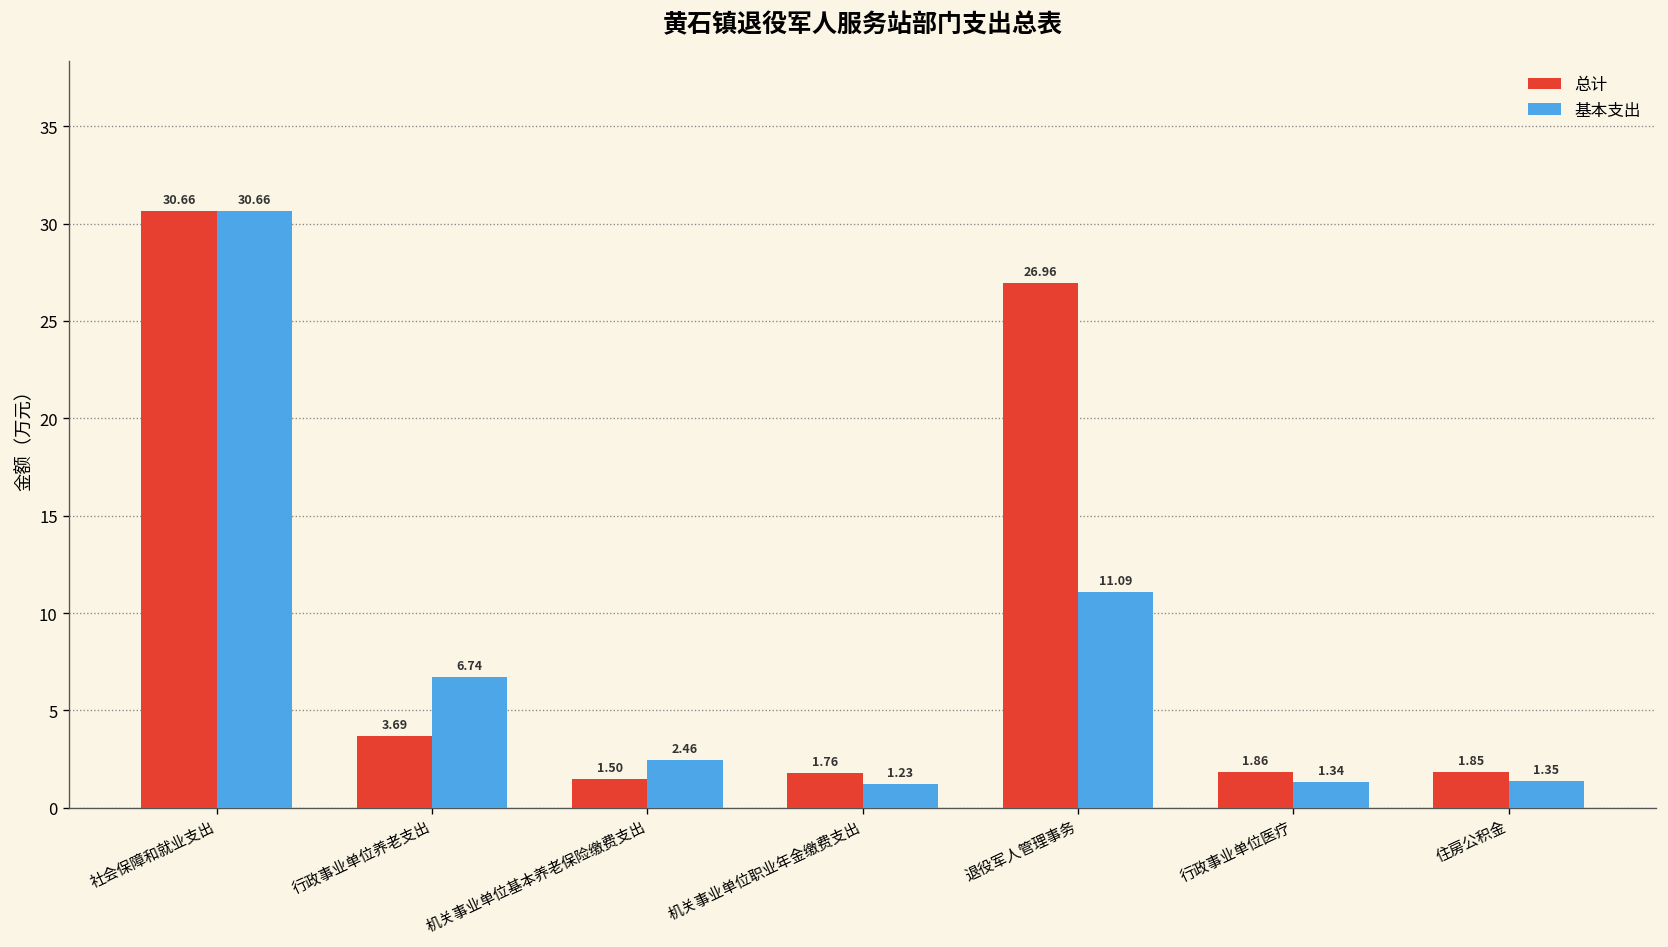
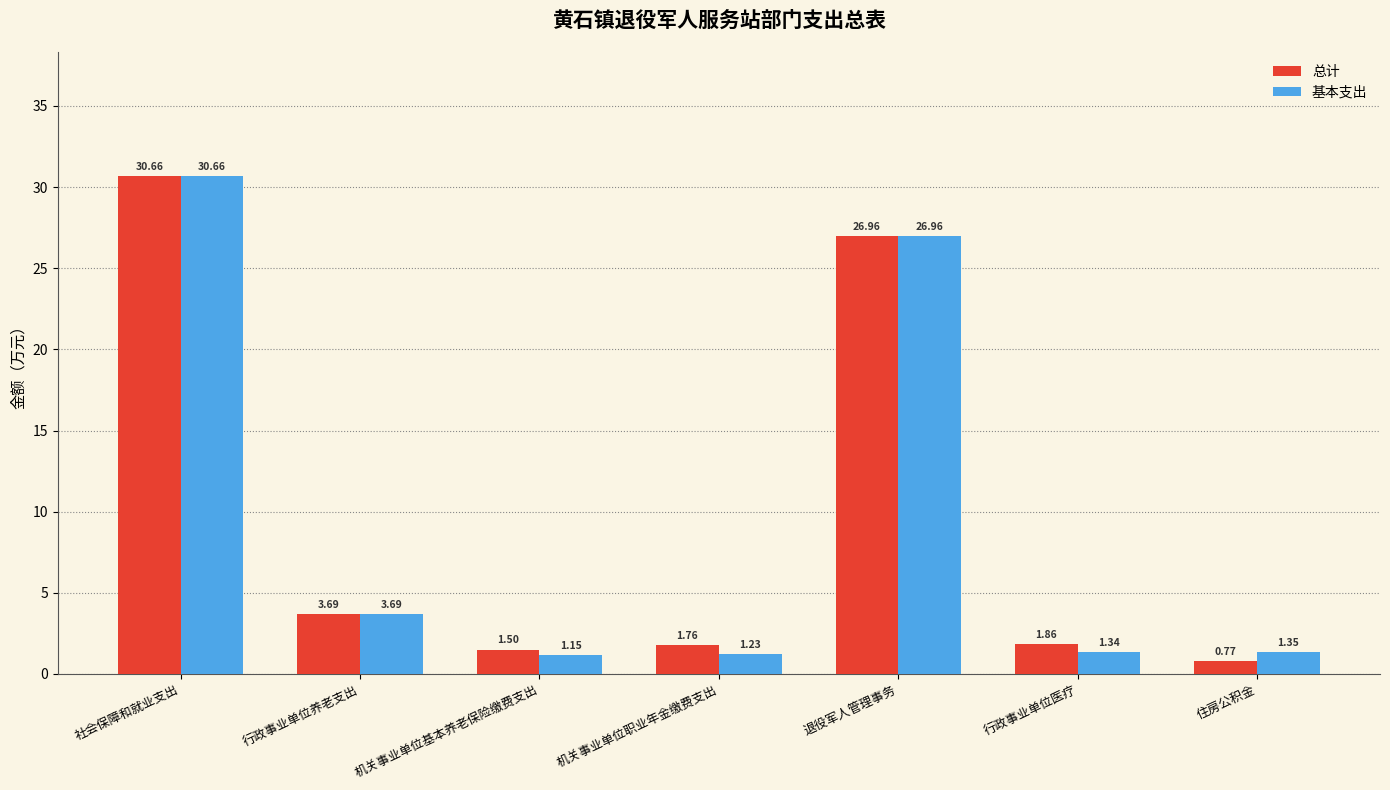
  {
    "总计": {
      "社会保障和就业支出": 30.66,
      "行政事业单位养老支出": 3.69,
      "机关事业单位基本养老保险缴费支出": 1.50,
      "机关事业单位职业年金缴费支出": 1.76,
      "退役军人管理事务": 26.96,
      "行政事业单位医疗": 1.86,
-     "住房公积金": 1.85
+     "住房公积金": 0.77
    },
    "基本支出": {
      "社会保障和就业支出": 30.66,
-     "行政事业单位养老支出": 6.74,
-     "机关事业单位基本养老保险缴费支出": 2.46,
+     "行政事业单位养老支出": 3.69,
+     "机关事业单位基本养老保险缴费支出": 1.15,
      "机关事业单位职业年金缴费支出": 1.23,
-     "退役军人管理事务": 11.09,
+     "退役军人管理事务": 26.96,
      "行政事业单位医疗": 1.34,
      "住房公积金": 1.35
    }
  }
